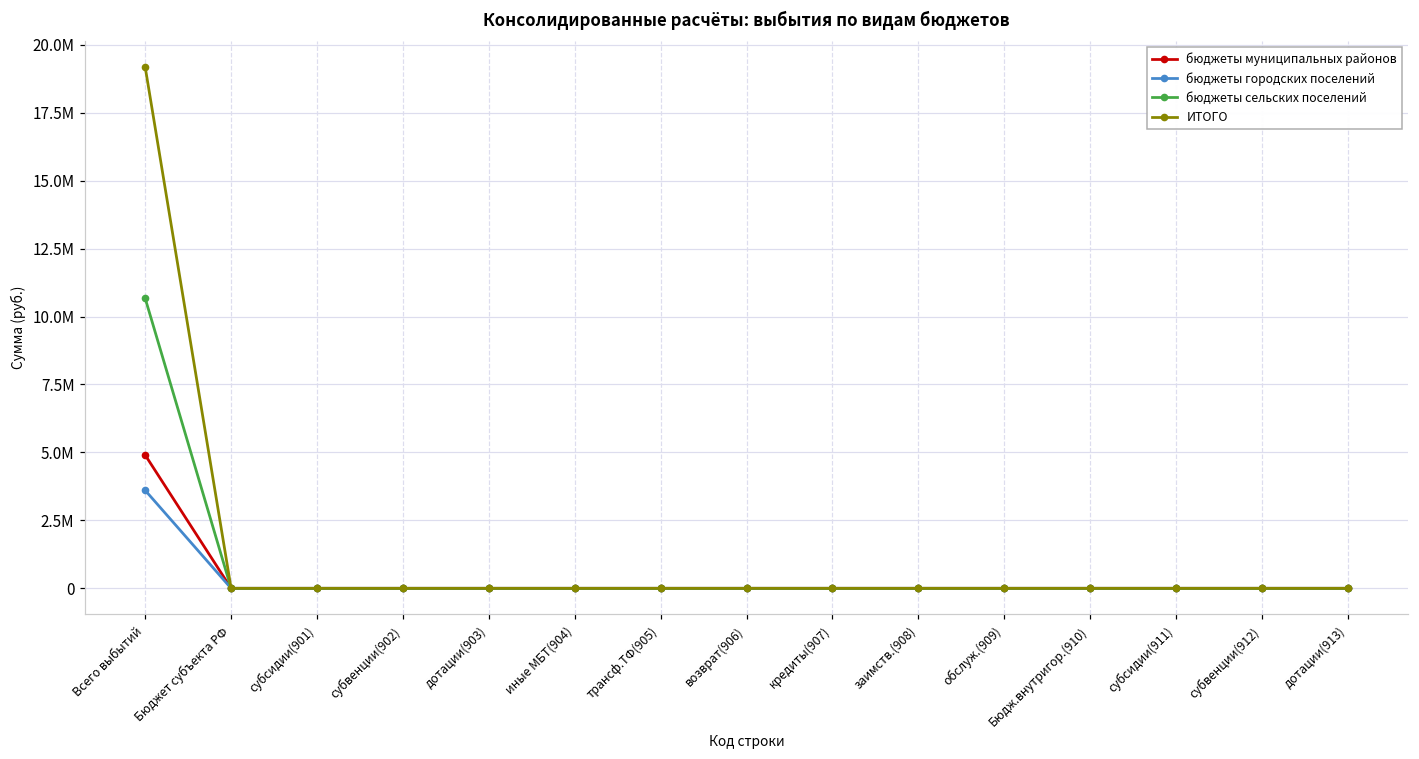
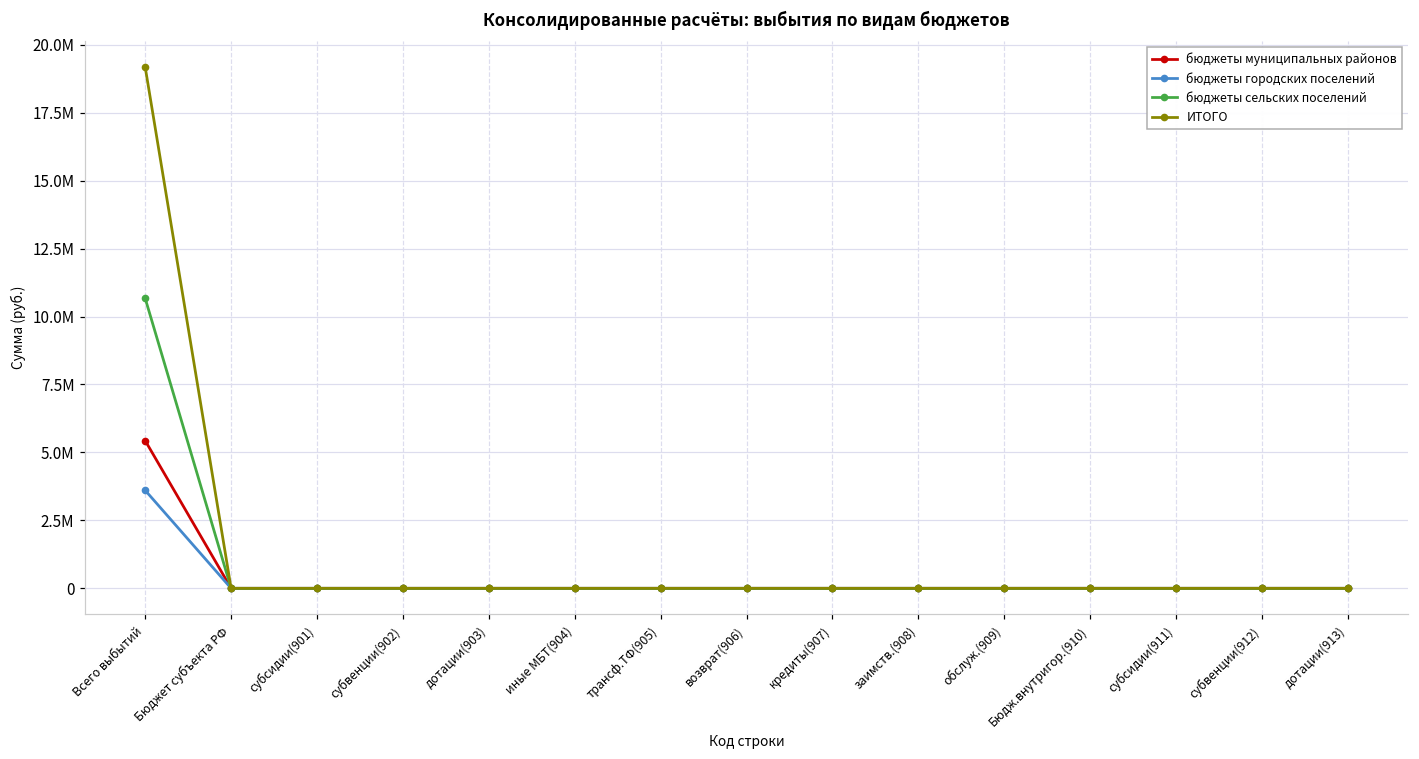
  {
    "бюджеты муниципальных районов": {
-     "Всего выбытий": 4900000
+     "Всего выбытий": 5400000
    },
    "бюджеты городских поселений": {
      "Всего выбытий": 3600000
    },
    "бюджеты сельских поселений": {
      "Всего выбытий": 10700000
    },
    "ИТОГО": {
      "Всего выбытий": 19200000
    }
  }
